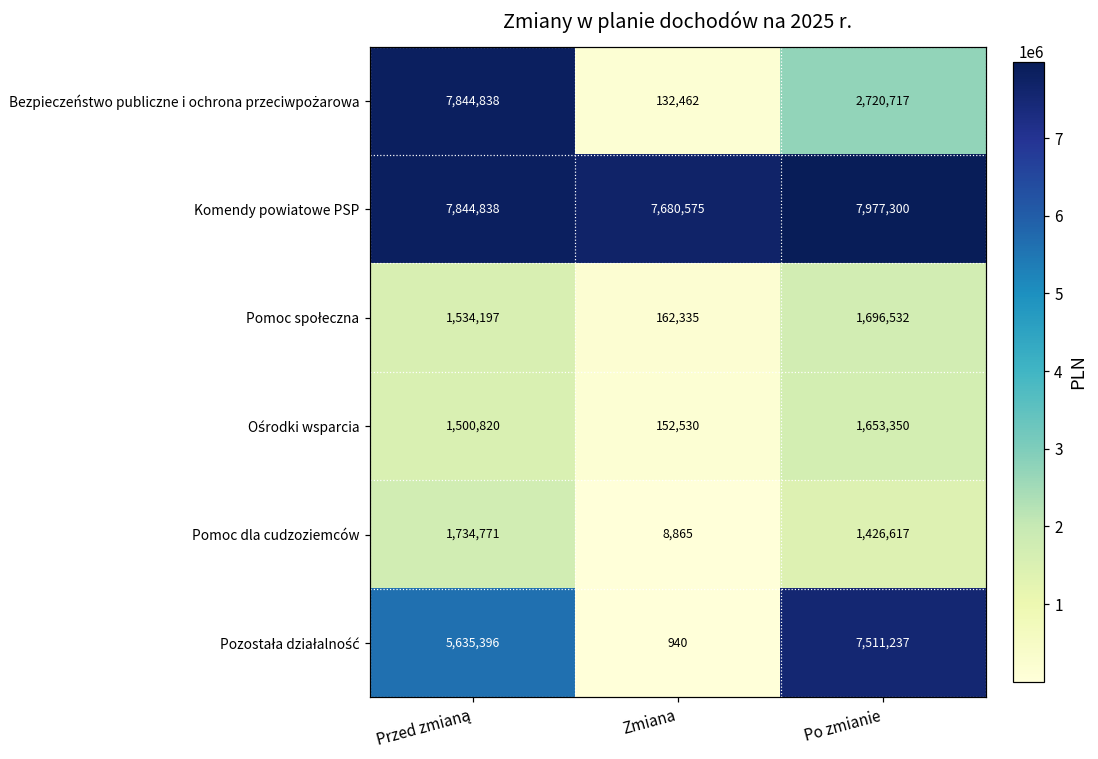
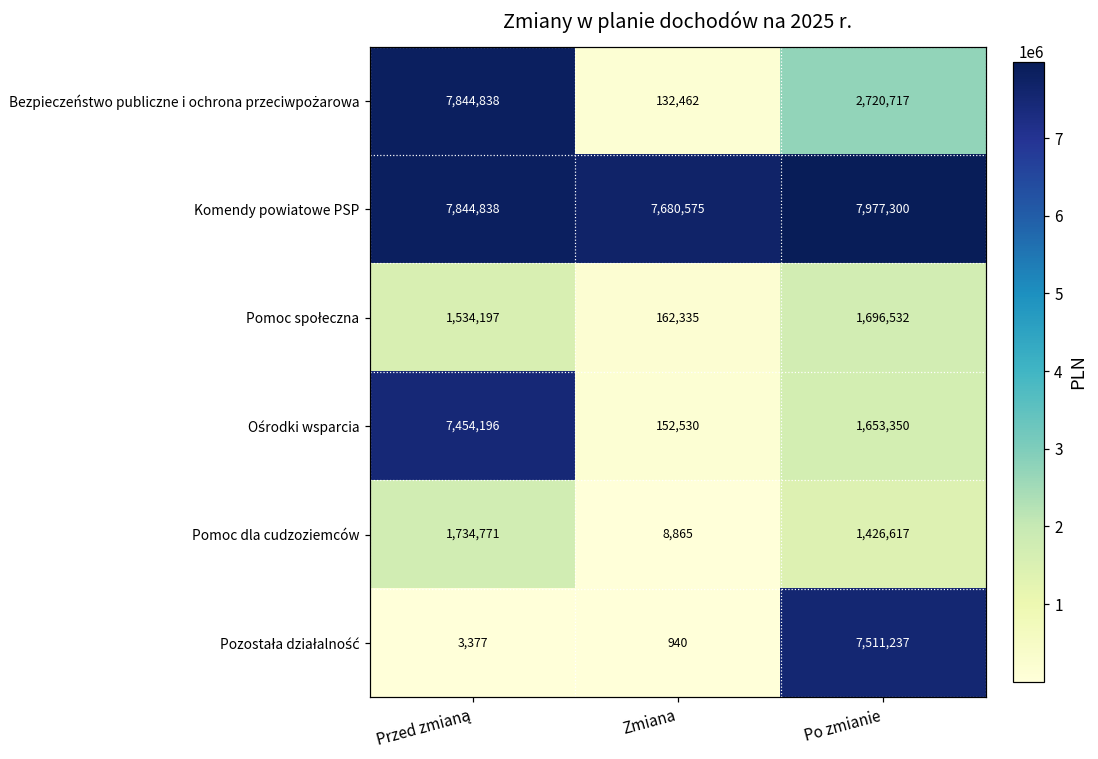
  {
    "Bezpieczeństwo publiczne i ochrona przeciwpożarowa": {
      "Przed zmianą": "7,844,838",
      "Zmiana": "132,462",
      "Po zmianie": "2,720,717"
    },
    "Komendy powiatowe PSP": {
      "Przed zmianą": "7,844,838",
      "Zmiana": "7,680,575",
      "Po zmianie": "7,977,300"
    },
    "Pomoc społeczna": {
      "Przed zmianą": "1,534,197",
      "Zmiana": "162,335",
      "Po zmianie": "1,696,532"
    },
    "Ośrodki wsparcia": {
-     "Przed zmianą": "1,500,820",
+     "Przed zmianą": "7,454,196",
      "Zmiana": "152,530",
      "Po zmianie": "1,653,350"
    },
    "Pomoc dla cudzoziemców": {
      "Przed zmianą": "1,734,771",
      "Zmiana": "8,865",
      "Po zmianie": "1,426,617"
    },
    "Pozostała działalność": {
-     "Przed zmianą": "5,635,396",
+     "Przed zmianą": "3,377",
      "Zmiana": "940",
      "Po zmianie": "7,511,237"
    }
  }
